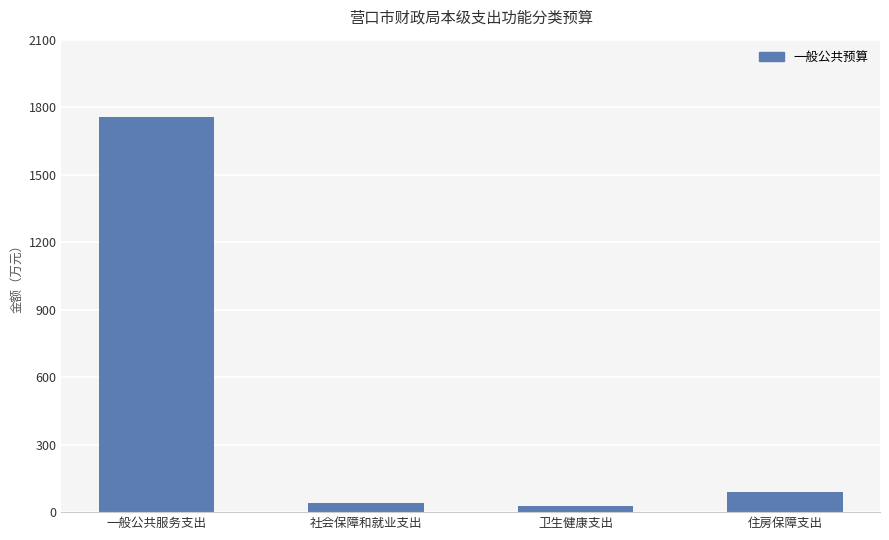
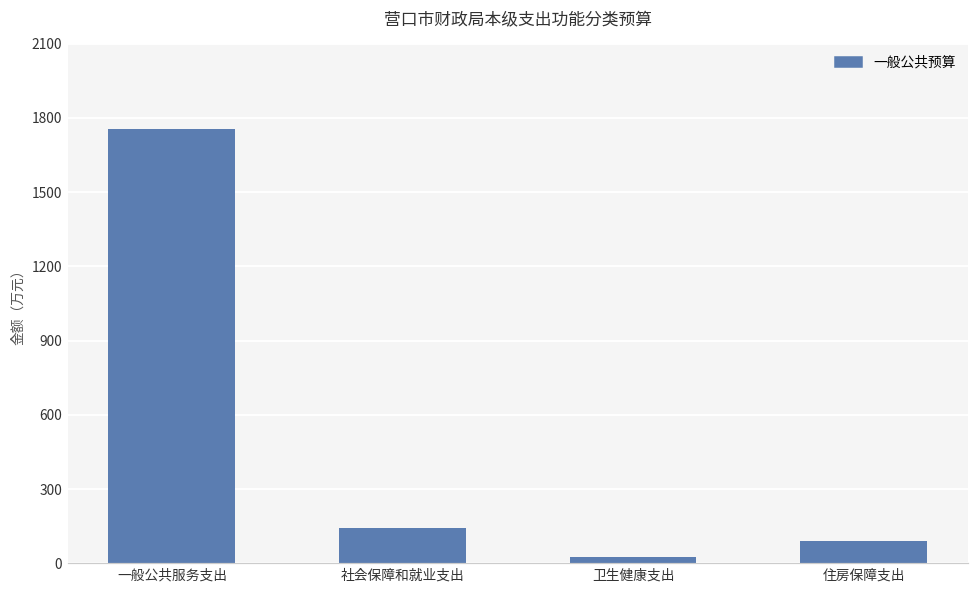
  {
    "一般公共服务支出": 1760,
-   "社会保障和就业支出": 40,
+   "社会保障和就业支出": 140,
    "卫生健康支出": 30,
    "住房保障支出": 90
  }
